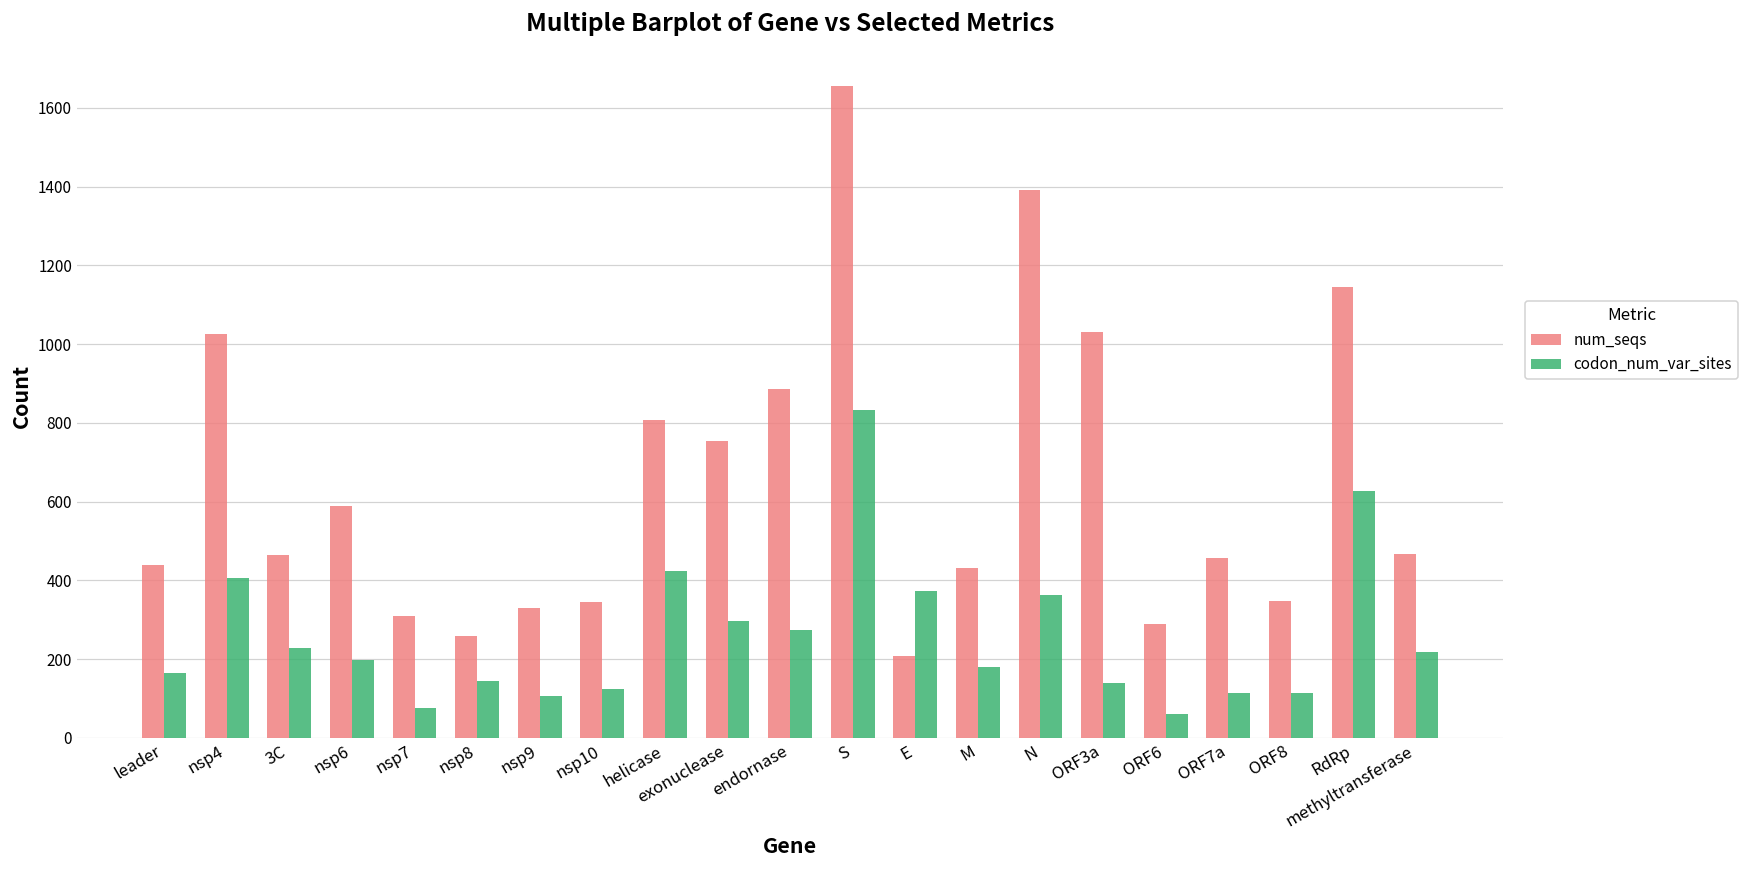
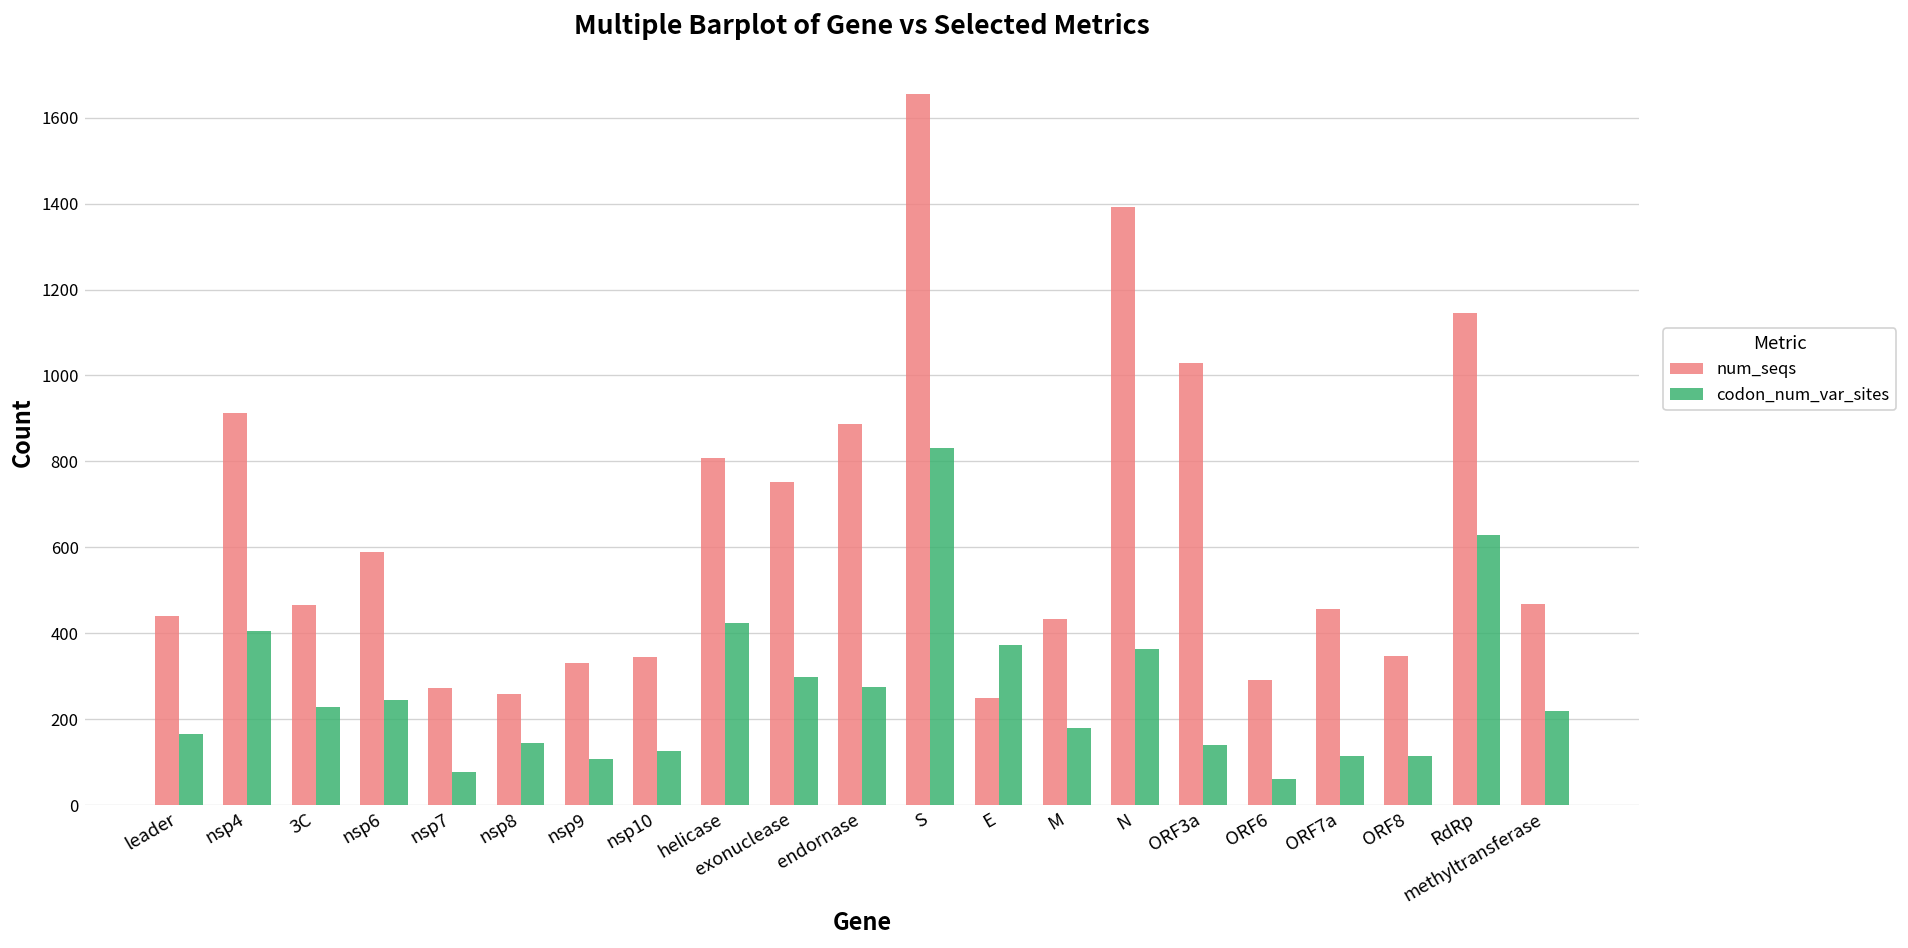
  {
    "num_seqs": {
      "leader": 440,
-     "nsp4": 1030,
+     "nsp4": 910,
      "3C": 470,
      "nsp6": 590,
-     "nsp7": 310,
+     "nsp7": 270,
      "nsp8": 260,
      "nsp9": 330,
      "nsp10": 340,
      "helicase": 810,
      "exonuclease": 750,
      "endornase": 890,
      "S": 1660,
-     "E": 210,
+     "E": 250,
      "M": 430,
      "N": 1390,
      "ORF3a": 1030,
      "ORF6": 290,
      "ORF7a": 460,
      "ORF8": 350,
      "RdRp": 1150,
      "methyltransferase": 470
    },
    "codon_num_var_sites": {
      "leader": 170,
      "nsp4": 410,
      "3C": 230,
-     "nsp6": 200,
+     "nsp6": 240,
      "nsp7": 80,
      "nsp8": 140,
      "nsp9": 110,
      "nsp10": 130,
      "helicase": 420,
      "exonuclease": 300,
      "endornase": 280,
      "S": 830,
      "E": 370,
      "M": 180,
      "N": 360,
      "ORF3a": 140,
      "ORF6": 60,
      "ORF7a": 110,
      "ORF8": 110,
      "RdRp": 630,
      "methyltransferase": 220
    }
  }
